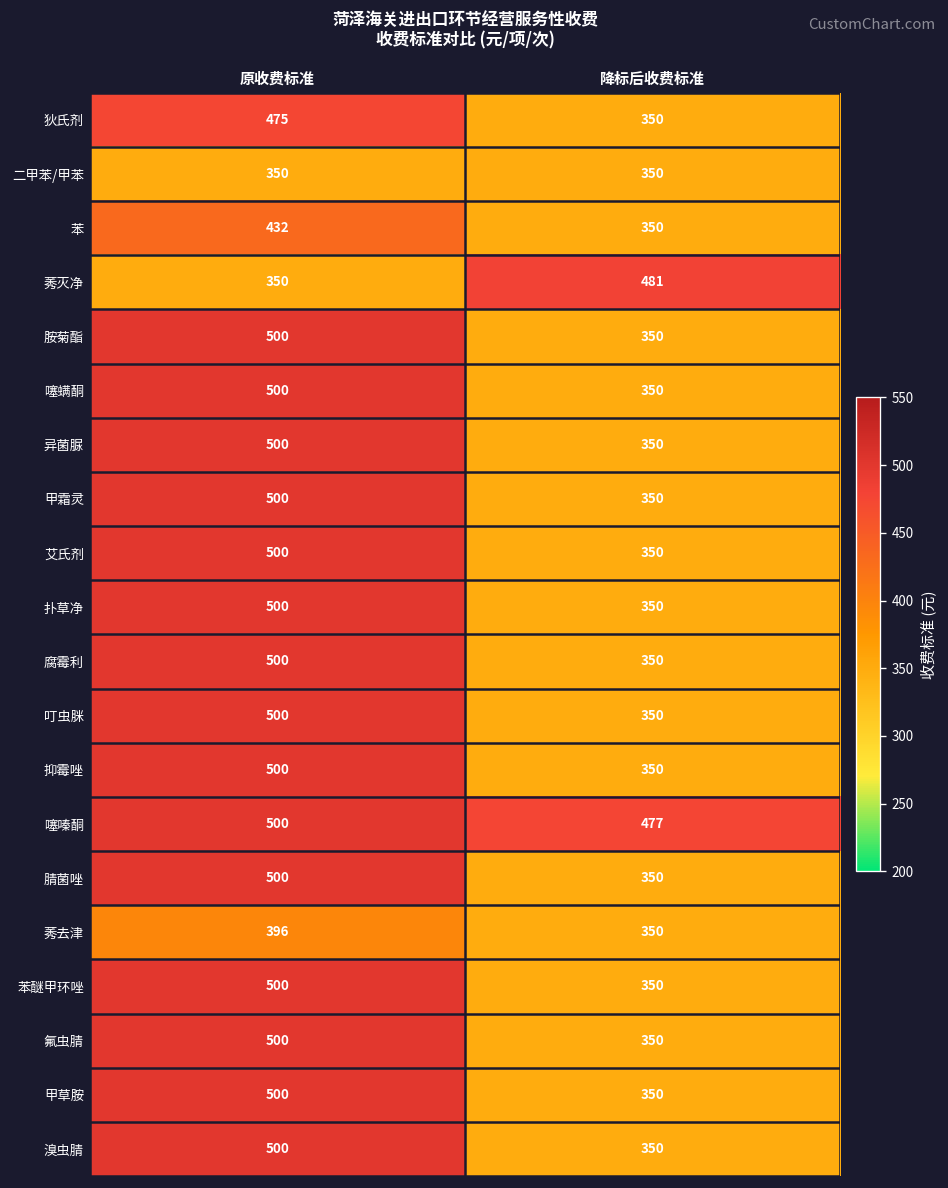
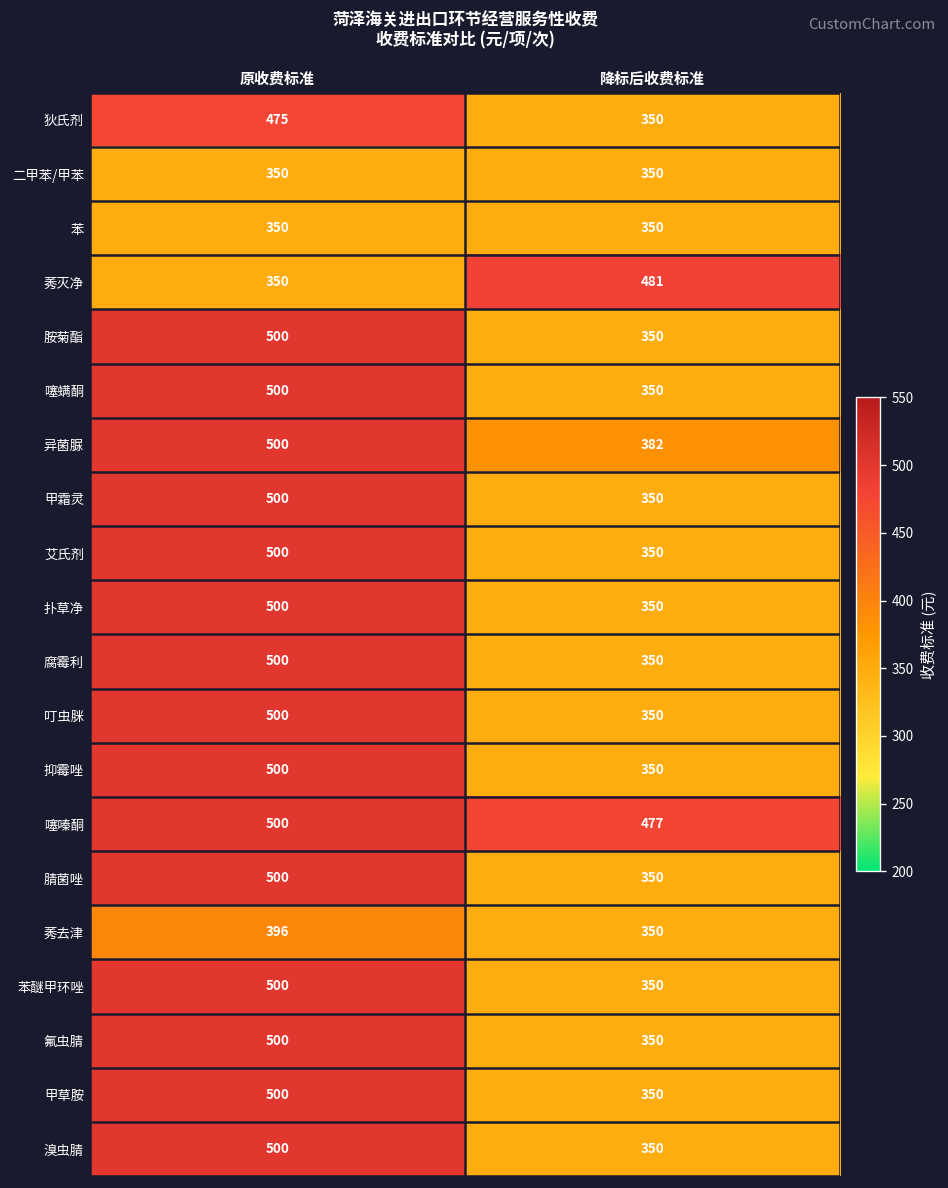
  {
    "狄氏剂": {
      "原收费标准": 475,
      "降标后收费标准": 350
    },
    "二甲苯/甲苯": {
      "原收费标准": 350,
      "降标后收费标准": 350
    },
    "苯": {
-     "原收费标准": 432,
+     "原收费标准": 350,
      "降标后收费标准": 350
    },
    "莠灭净": {
      "原收费标准": 350,
      "降标后收费标准": 481
    },
    "胺菊酯": {
      "原收费标准": 500,
      "降标后收费标准": 350
    },
    "噻螨酮": {
      "原收费标准": 500,
      "降标后收费标准": 350
    },
    "异菌脲": {
      "原收费标准": 500,
-     "降标后收费标准": 350
+     "降标后收费标准": 382
    },
    "甲霜灵": {
      "原收费标准": 500,
      "降标后收费标准": 350
    },
    "艾氏剂": {
      "原收费标准": 500,
      "降标后收费标准": 350
    },
    "扑草净": {
      "原收费标准": 500,
      "降标后收费标准": 350
    },
    "腐霉利": {
      "原收费标准": 500,
      "降标后收费标准": 350
    },
    "叮虫脒": {
      "原收费标准": 500,
      "降标后收费标准": 350
    },
    "抑霉唑": {
      "原收费标准": 500,
      "降标后收费标准": 350
    },
    "噻嗪酮": {
      "原收费标准": 500,
      "降标后收费标准": 477
    },
    "腈菌唑": {
      "原收费标准": 500,
      "降标后收费标准": 350
    },
    "莠去津": {
      "原收费标准": 396,
      "降标后收费标准": 350
    },
    "苯醚甲环唑": {
      "原收费标准": 500,
      "降标后收费标准": 350
    },
    "氟虫腈": {
      "原收费标准": 500,
      "降标后收费标准": 350
    },
    "甲草胺": {
      "原收费标准": 500,
      "降标后收费标准": 350
    },
    "溴虫腈": {
      "原收费标准": 500,
      "降标后收费标准": 350
    }
  }
